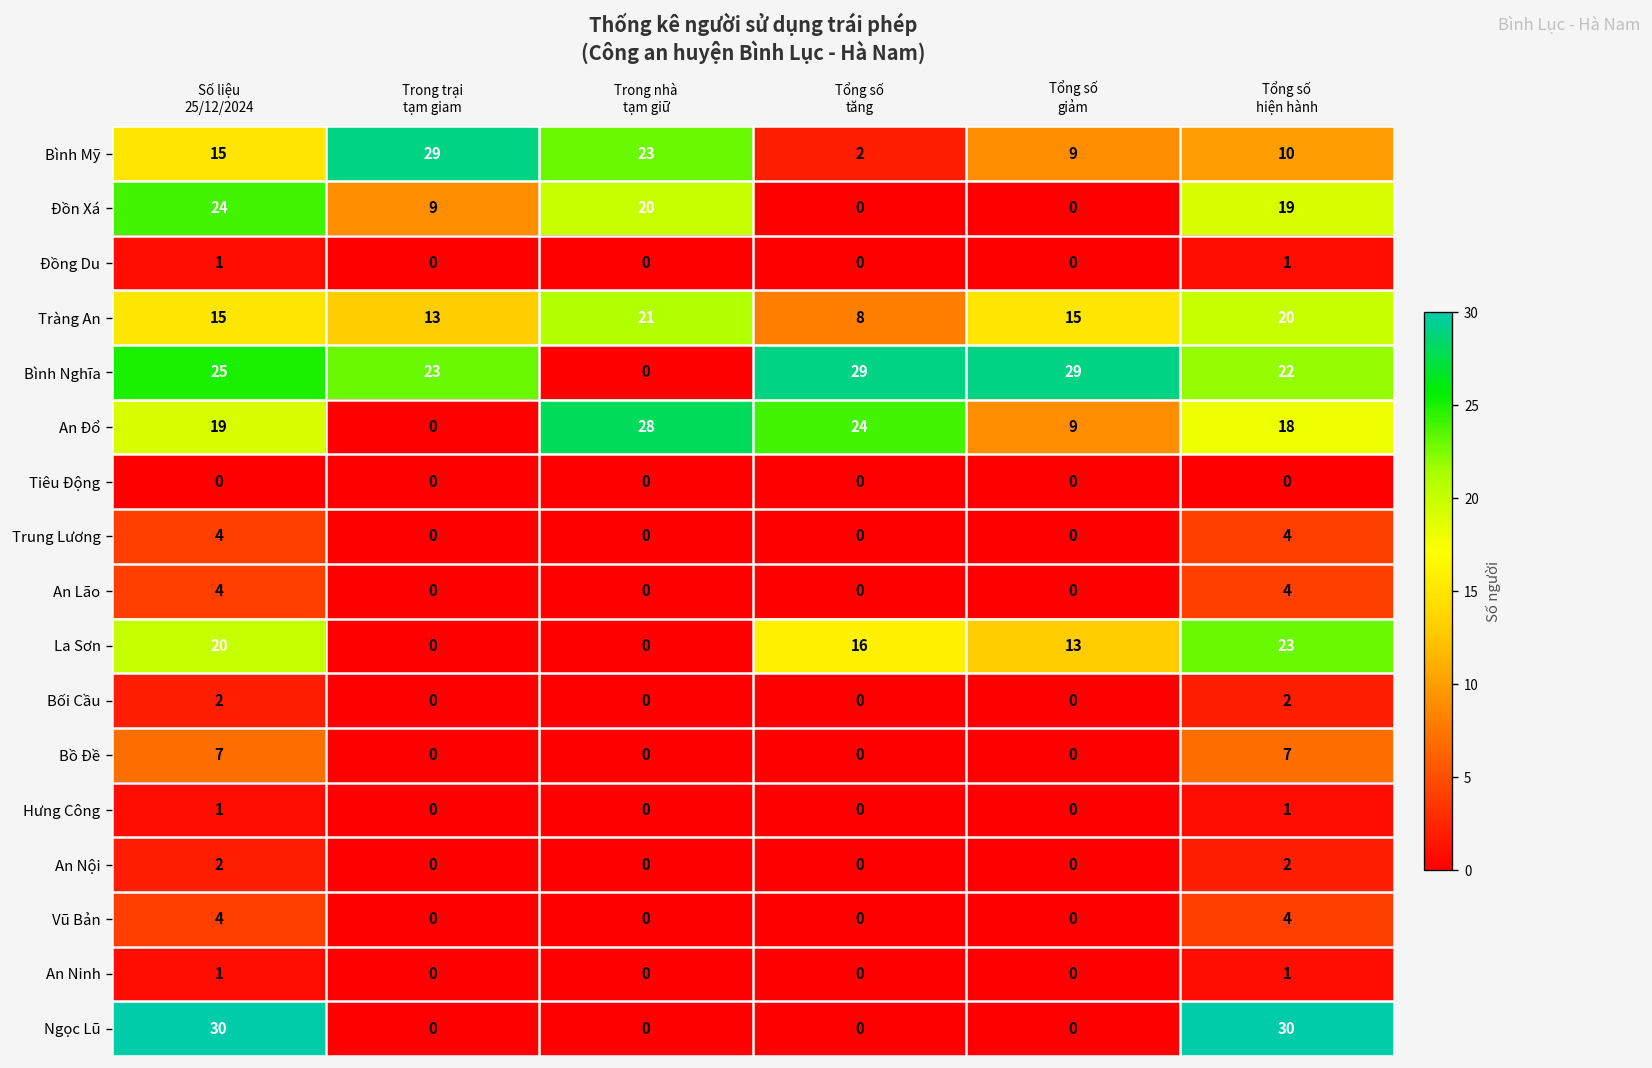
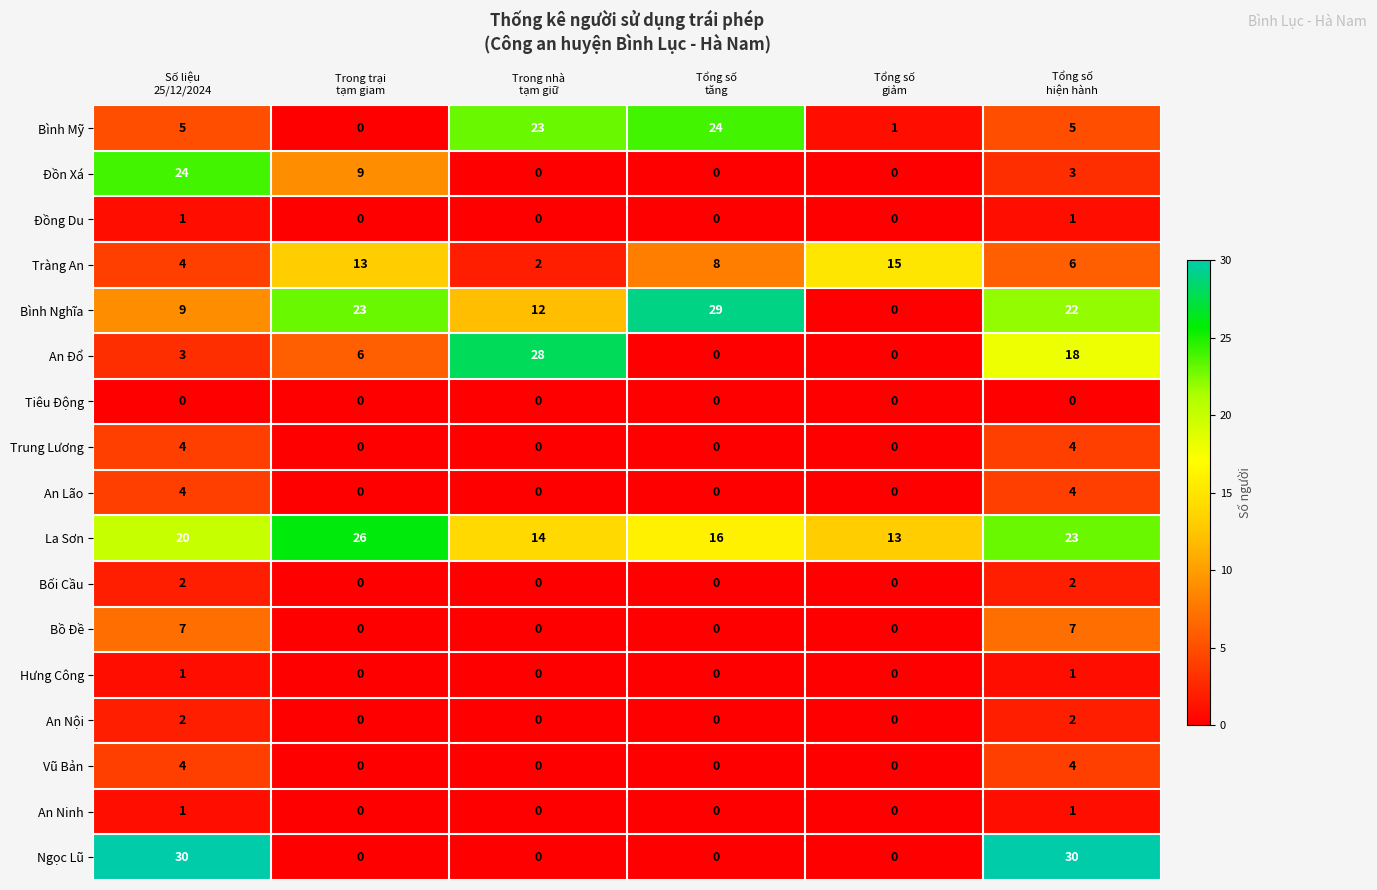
  {
    "Bình Mỹ": {
-     "Số liệu 25/12/2024": 15,
-     "Trong trại tạm giam": 29,
+     "Số liệu 25/12/2024": 5,
+     "Trong trại tạm giam": 0,
      "Trong nhà tạm giữ": 23,
-     "Tổng số tăng": 2,
-     "Tổng số giảm": 9,
-     "Tổng số hiện hành": 10
+     "Tổng số tăng": 24,
+     "Tổng số giảm": 1,
+     "Tổng số hiện hành": 5
    },
    "Đồn Xá": {
      "Số liệu 25/12/2024": 24,
      "Trong trại tạm giam": 9,
-     "Trong nhà tạm giữ": 20,
+     "Trong nhà tạm giữ": 0,
      "Tổng số tăng": 0,
      "Tổng số giảm": 0,
-     "Tổng số hiện hành": 19
+     "Tổng số hiện hành": 3
    },
    "Đồng Du": {
      "Số liệu 25/12/2024": 1,
      "Trong trại tạm giam": 0,
      "Trong nhà tạm giữ": 0,
      "Tổng số tăng": 0,
      "Tổng số giảm": 0,
      "Tổng số hiện hành": 1
    },
    "Tràng An": {
-     "Số liệu 25/12/2024": 15,
+     "Số liệu 25/12/2024": 4,
      "Trong trại tạm giam": 13,
-     "Trong nhà tạm giữ": 21,
+     "Trong nhà tạm giữ": 2,
      "Tổng số tăng": 8,
      "Tổng số giảm": 15,
-     "Tổng số hiện hành": 20
+     "Tổng số hiện hành": 6
    },
    "Bình Nghĩa": {
-     "Số liệu 25/12/2024": 25,
+     "Số liệu 25/12/2024": 9,
      "Trong trại tạm giam": 23,
-     "Trong nhà tạm giữ": 0,
+     "Trong nhà tạm giữ": 12,
      "Tổng số tăng": 29,
-     "Tổng số giảm": 29,
+     "Tổng số giảm": 0,
      "Tổng số hiện hành": 22
    },
    "An Đổ": {
-     "Số liệu 25/12/2024": 19,
-     "Trong trại tạm giam": 0,
+     "Số liệu 25/12/2024": 3,
+     "Trong trại tạm giam": 6,
      "Trong nhà tạm giữ": 28,
-     "Tổng số tăng": 24,
-     "Tổng số giảm": 9,
+     "Tổng số tăng": 0,
+     "Tổng số giảm": 0,
      "Tổng số hiện hành": 18
    },
    "Tiêu Động": {
      "Số liệu 25/12/2024": 0,
      "Trong trại tạm giam": 0,
      "Trong nhà tạm giữ": 0,
      "Tổng số tăng": 0,
      "Tổng số giảm": 0,
      "Tổng số hiện hành": 0
    },
    "Trung Lương": {
      "Số liệu 25/12/2024": 4,
      "Trong trại tạm giam": 0,
      "Trong nhà tạm giữ": 0,
      "Tổng số tăng": 0,
      "Tổng số giảm": 0,
      "Tổng số hiện hành": 4
    },
    "An Lão": {
      "Số liệu 25/12/2024": 4,
      "Trong trại tạm giam": 0,
      "Trong nhà tạm giữ": 0,
      "Tổng số tăng": 0,
      "Tổng số giảm": 0,
      "Tổng số hiện hành": 4
    },
    "La Sơn": {
      "Số liệu 25/12/2024": 20,
-     "Trong trại tạm giam": 0,
-     "Trong nhà tạm giữ": 0,
+     "Trong trại tạm giam": 26,
+     "Trong nhà tạm giữ": 14,
      "Tổng số tăng": 16,
      "Tổng số giảm": 13,
      "Tổng số hiện hành": 23
    },
    "Bối Cầu": {
      "Số liệu 25/12/2024": 2,
      "Trong trại tạm giam": 0,
      "Trong nhà tạm giữ": 0,
      "Tổng số tăng": 0,
      "Tổng số giảm": 0,
      "Tổng số hiện hành": 2
    },
    "Bồ Đề": {
      "Số liệu 25/12/2024": 7,
      "Trong trại tạm giam": 0,
      "Trong nhà tạm giữ": 0,
      "Tổng số tăng": 0,
      "Tổng số giảm": 0,
      "Tổng số hiện hành": 7
    },
    "Hưng Công": {
      "Số liệu 25/12/2024": 1,
      "Trong trại tạm giam": 0,
      "Trong nhà tạm giữ": 0,
      "Tổng số tăng": 0,
      "Tổng số giảm": 0,
      "Tổng số hiện hành": 1
    },
    "An Nội": {
      "Số liệu 25/12/2024": 2,
      "Trong trại tạm giam": 0,
      "Trong nhà tạm giữ": 0,
      "Tổng số tăng": 0,
      "Tổng số giảm": 0,
      "Tổng số hiện hành": 2
    },
    "Vũ Bản": {
      "Số liệu 25/12/2024": 4,
      "Trong trại tạm giam": 0,
      "Trong nhà tạm giữ": 0,
      "Tổng số tăng": 0,
      "Tổng số giảm": 0,
      "Tổng số hiện hành": 4
    },
    "An Ninh": {
      "Số liệu 25/12/2024": 1,
      "Trong trại tạm giam": 0,
      "Trong nhà tạm giữ": 0,
      "Tổng số tăng": 0,
      "Tổng số giảm": 0,
      "Tổng số hiện hành": 1
    },
    "Ngọc Lũ": {
      "Số liệu 25/12/2024": 30,
      "Trong trại tạm giam": 0,
      "Trong nhà tạm giữ": 0,
      "Tổng số tăng": 0,
      "Tổng số giảm": 0,
      "Tổng số hiện hành": 30
    }
  }
